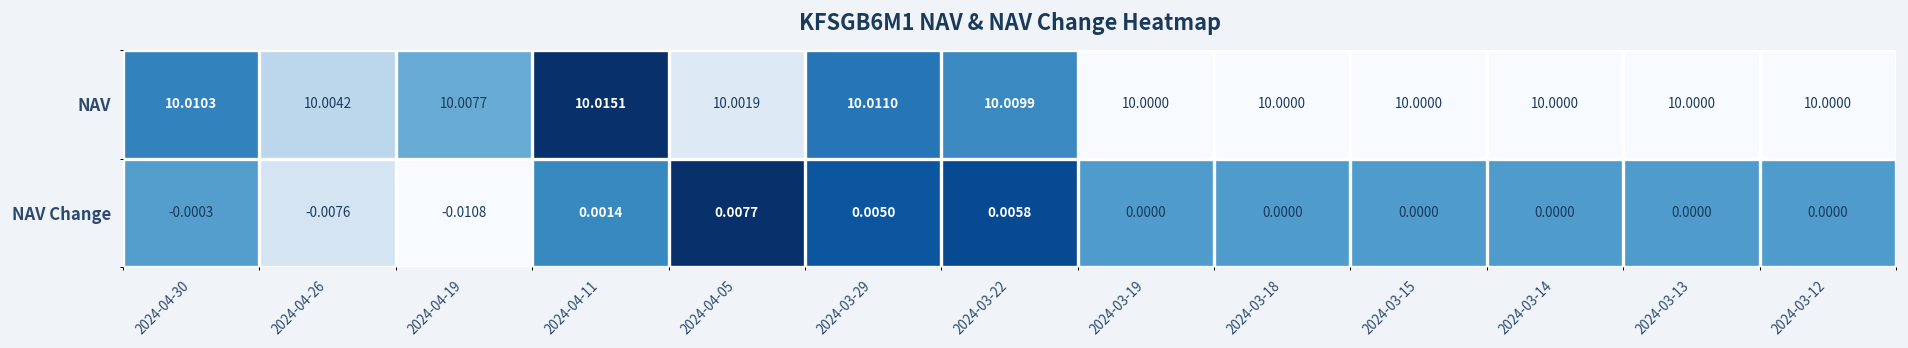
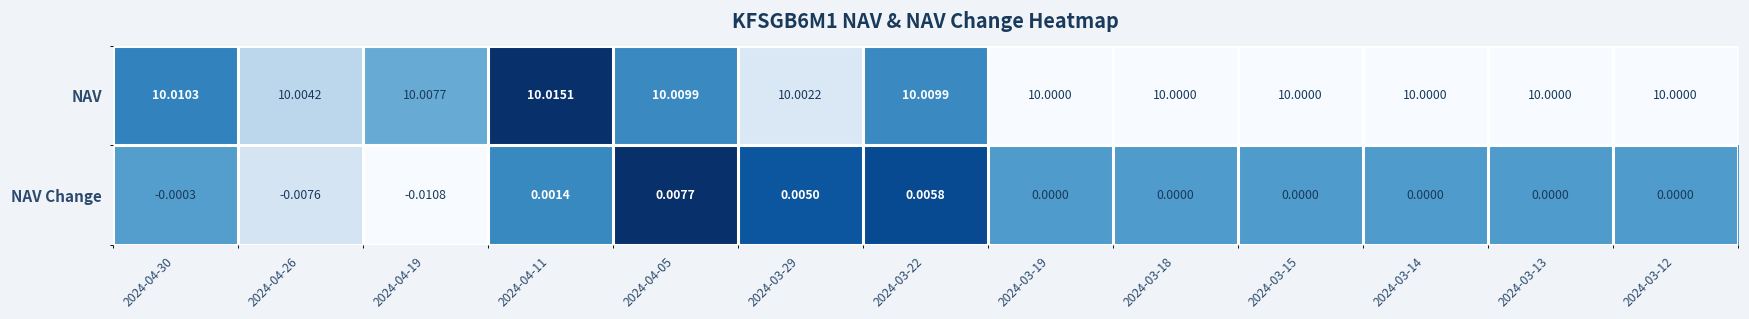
  {
    "NAV": {
      "2024-04-30": 10.0103,
      "2024-04-26": 10.0042,
      "2024-04-19": 10.0077,
      "2024-04-11": 10.0151,
-     "2024-04-05": 10.0019,
-     "2024-03-29": 10.0110,
+     "2024-04-05": 10.0099,
+     "2024-03-29": 10.0022,
      "2024-03-22": 10.0099,
      "2024-03-19": 10.0000,
      "2024-03-18": 10.0000,
      "2024-03-15": 10.0000,
      "2024-03-14": 10.0000,
      "2024-03-13": 10.0000,
      "2024-03-12": 10.0000
    },
    "NAV Change": {
      "2024-04-30": -0.0003,
      "2024-04-26": -0.0076,
      "2024-04-19": -0.0108,
      "2024-04-11": 0.0014,
      "2024-04-05": 0.0077,
      "2024-03-29": 0.0050,
      "2024-03-22": 0.0058,
      "2024-03-19": 0.0000,
      "2024-03-18": 0.0000,
      "2024-03-15": 0.0000,
      "2024-03-14": 0.0000,
      "2024-03-13": 0.0000,
      "2024-03-12": 0.0000
    }
  }
